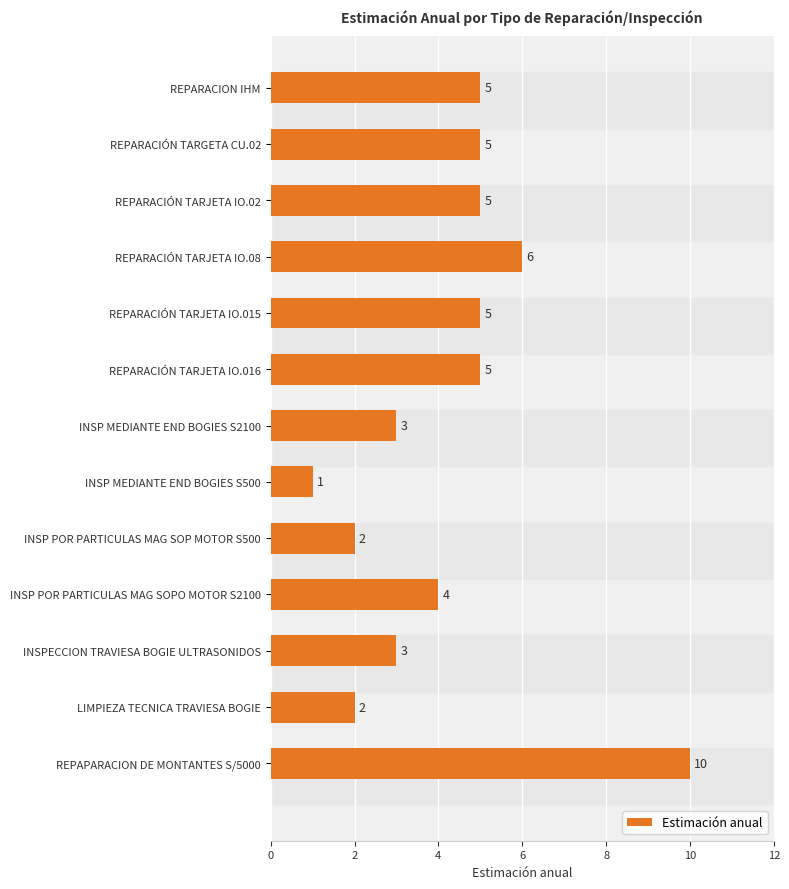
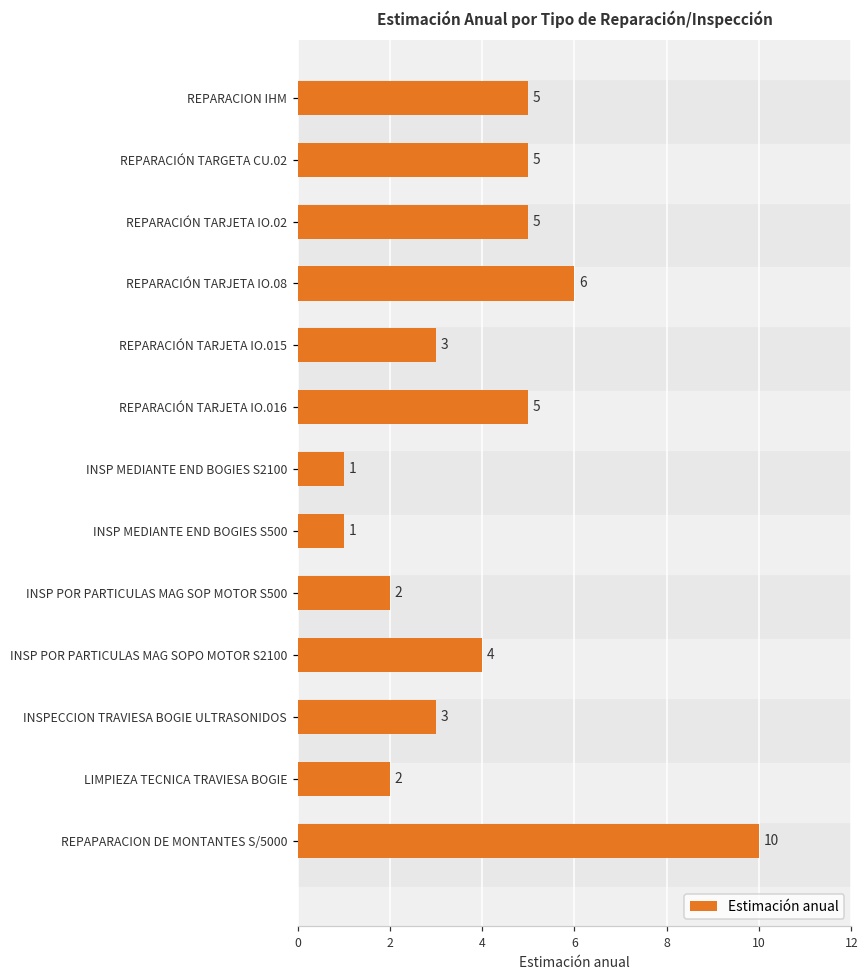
  {
    "REPARACION IHM": 5,
    "REPARACIÓN TARGETA CU.02": 5,
    "REPARACIÓN TARJETA IO.02": 5,
    "REPARACIÓN TARJETA IO.08": 6,
-   "REPARACIÓN TARJETA IO.015": 5,
+   "REPARACIÓN TARJETA IO.015": 3,
    "REPARACIÓN TARJETA IO.016": 5,
-   "INSP MEDIANTE END BOGIES S2100": 3,
+   "INSP MEDIANTE END BOGIES S2100": 1,
    "INSP MEDIANTE END BOGIES S500": 1,
    "INSP POR PARTICULAS MAG SOP MOTOR S500": 2,
    "INSP POR PARTICULAS MAG SOPO MOTOR S2100": 4,
    "INSPECCION TRAVIESA BOGIE ULTRASONIDOS": 3,
    "LIMPIEZA TECNICA TRAVIESA BOGIE": 2,
    "REPAPARACION DE MONTANTES S/5000": 10
  }
